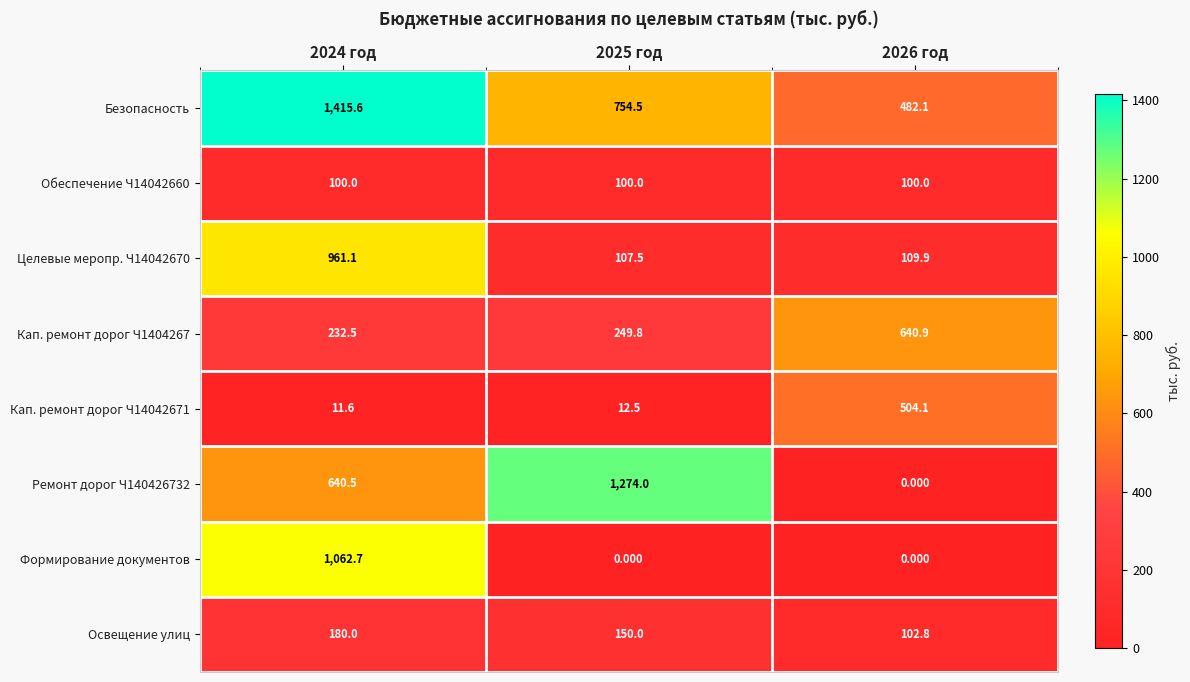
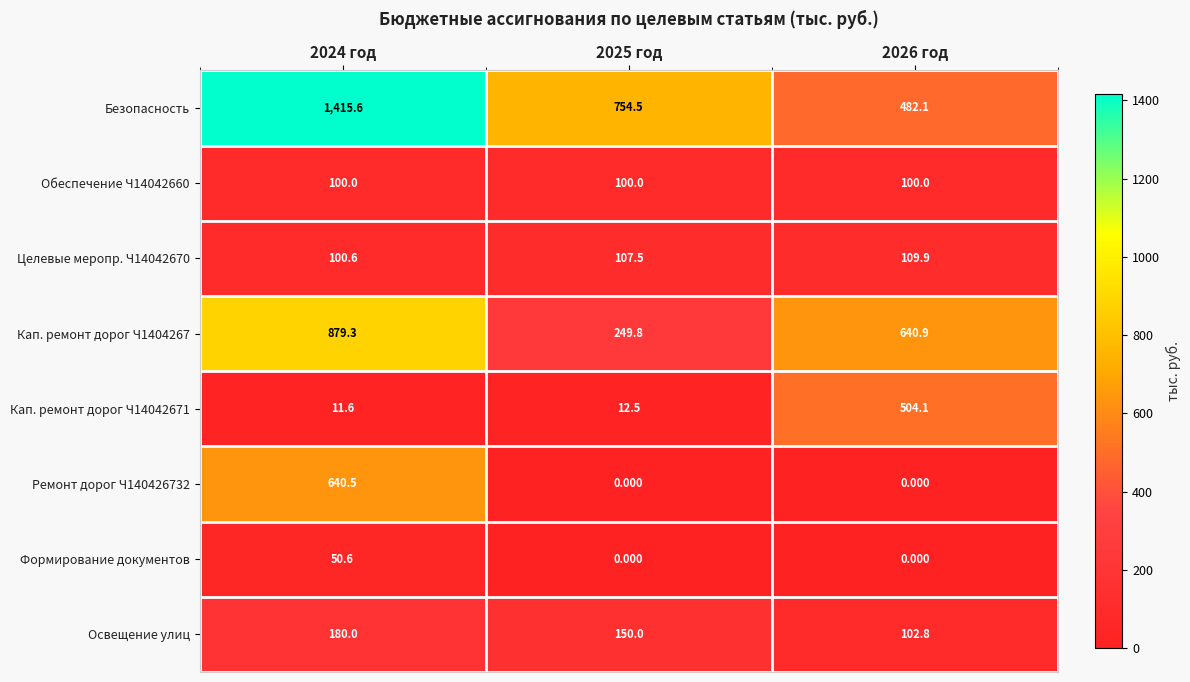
  {
    "Безопасность": {
      "2024 год": "1,415.6",
      "2025 год": "754.5",
      "2026 год": "482.1"
    },
    "Обеспечение Ч14042660": {
      "2024 год": "100.0",
      "2025 год": "100.0",
      "2026 год": "100.0"
    },
    "Целевые меропр. Ч14042670": {
-     "2024 год": "961.1",
+     "2024 год": "100.6",
      "2025 год": "107.5",
      "2026 год": "109.9"
    },
    "Кап. ремонт дорог Ч1404267": {
-     "2024 год": "232.5",
+     "2024 год": "879.3",
      "2025 год": "249.8",
      "2026 год": "640.9"
    },
    "Кап. ремонт дорог Ч14042671": {
      "2024 год": "11.6",
      "2025 год": "12.5",
      "2026 год": "504.1"
    },
    "Ремонт дорог Ч140426732": {
      "2024 год": "640.5",
-     "2025 год": "1,274.0",
+     "2025 год": "0.000",
      "2026 год": "0.000"
    },
    "Формирование документов": {
-     "2024 год": "1,062.7",
+     "2024 год": "50.6",
      "2025 год": "0.000",
      "2026 год": "0.000"
    },
    "Освещение улиц": {
      "2024 год": "180.0",
      "2025 год": "150.0",
      "2026 год": "102.8"
    }
  }
